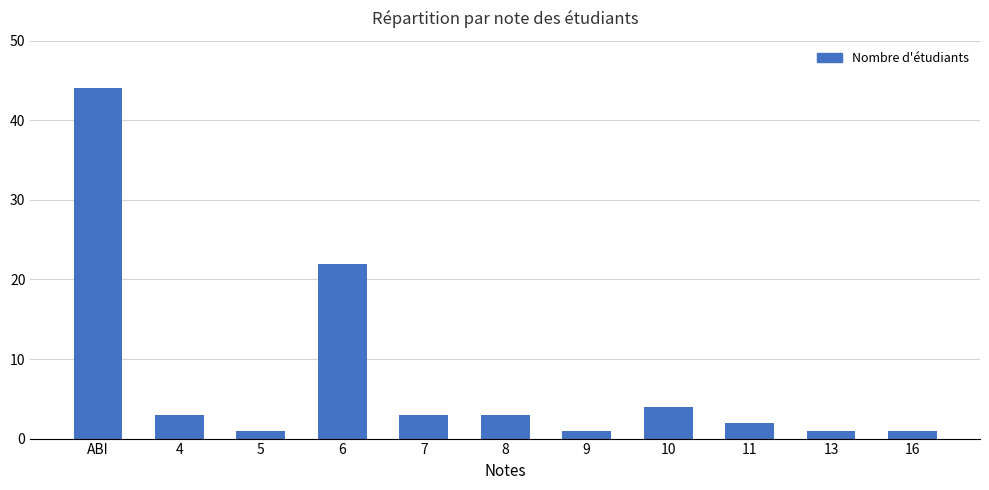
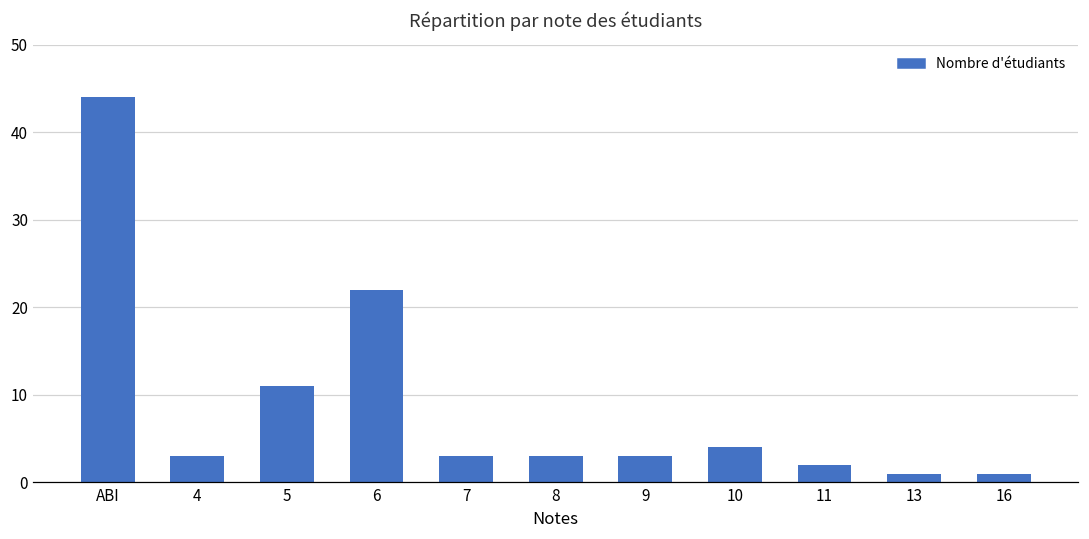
  {
    "ABI": 44,
    "4": 3,
-   "5": 1,
+   "5": 11,
    "6": 22,
    "7": 3,
    "8": 3,
-   "9": 1,
+   "9": 3,
    "10": 4,
    "11": 2,
    "13": 1,
    "16": 1
  }
